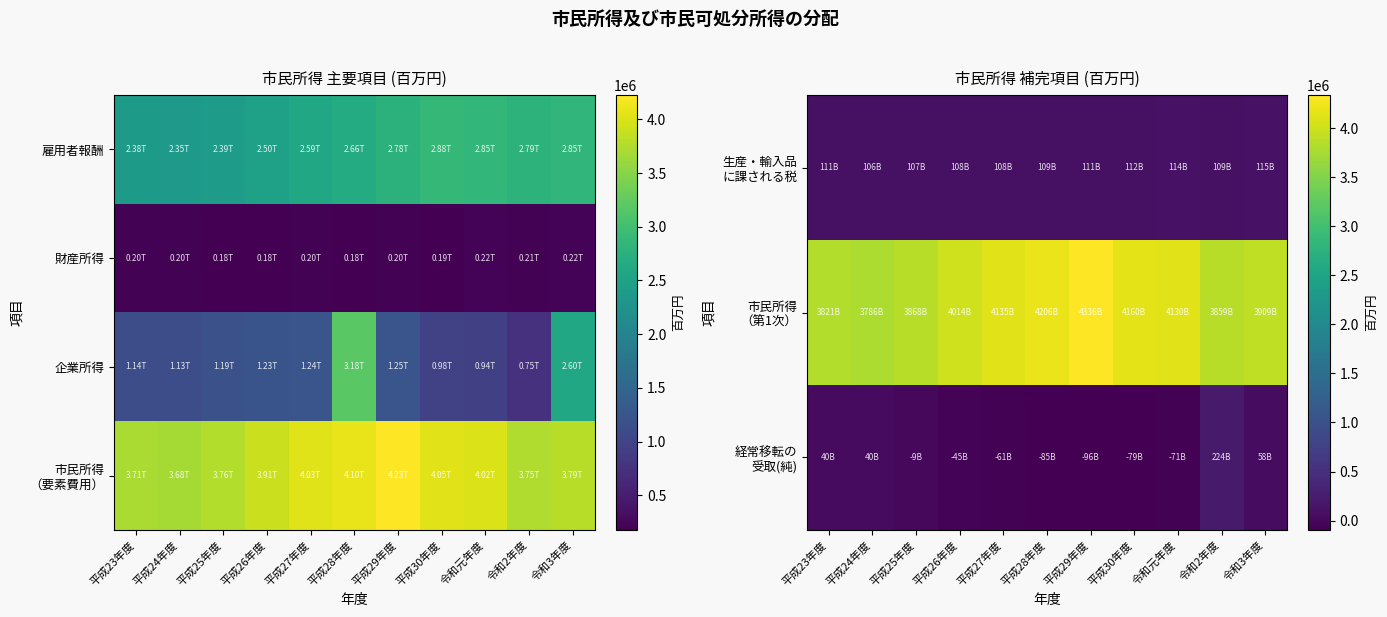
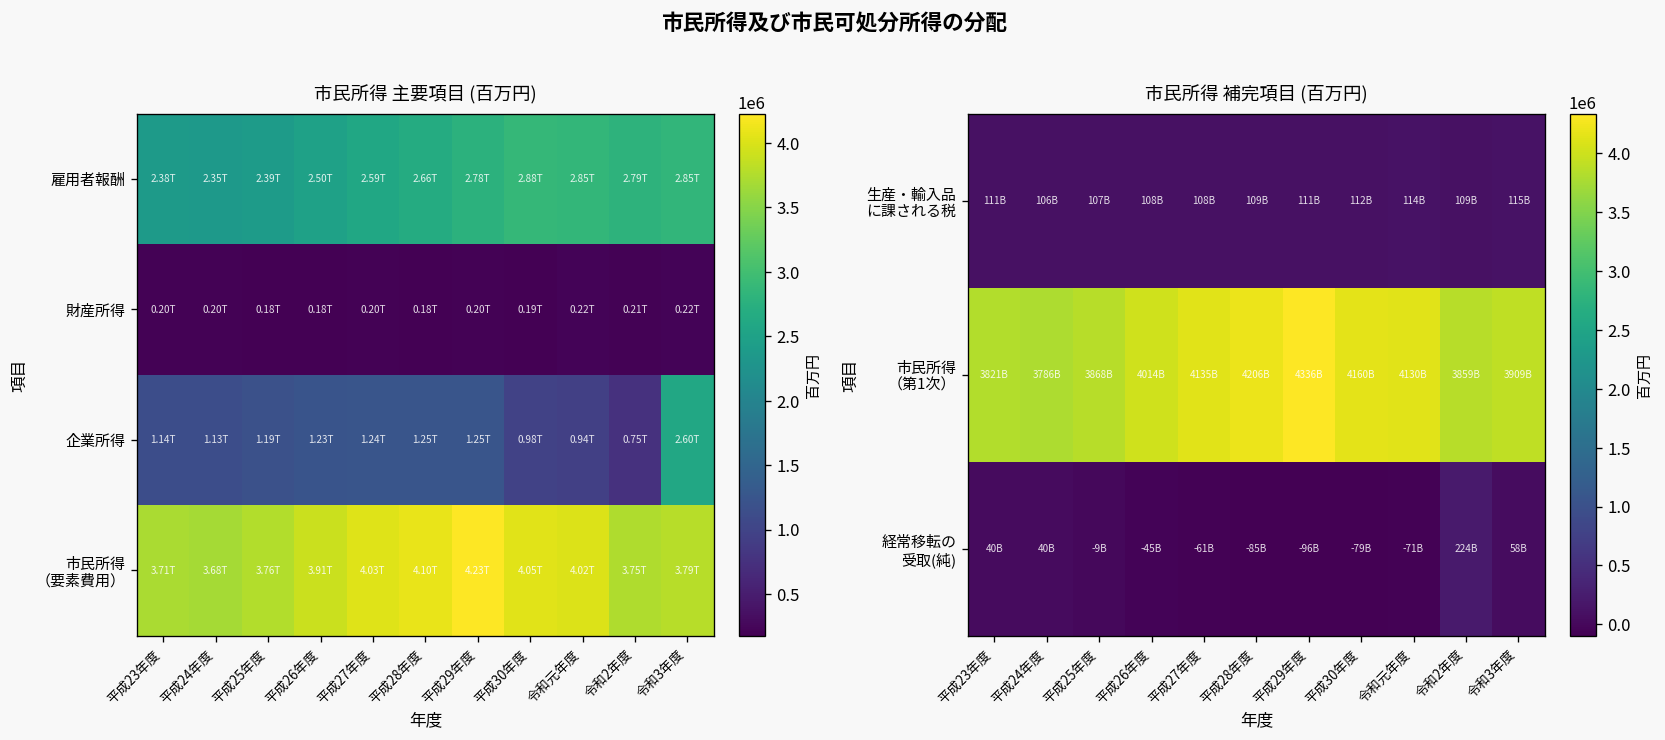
  {
    "市民所得 主要項目 (百万円)": {
      "雇用者報酬": {
        "平成23年度": "2.38T",
        "平成24年度": "2.35T",
        "平成25年度": "2.39T",
        "平成26年度": "2.50T",
        "平成27年度": "2.59T",
        "平成28年度": "2.66T",
        "平成29年度": "2.78T",
        "平成30年度": "2.88T",
        "令和元年度": "2.85T",
        "令和2年度": "2.79T",
        "令和3年度": "2.85T"
      },
      "財産所得": {
        "平成23年度": "0.20T",
        "平成24年度": "0.20T",
        "平成25年度": "0.18T",
        "平成26年度": "0.18T",
        "平成27年度": "0.20T",
        "平成28年度": "0.18T",
        "平成29年度": "0.20T",
        "平成30年度": "0.19T",
        "令和元年度": "0.22T",
        "令和2年度": "0.21T",
        "令和3年度": "0.22T"
      },
      "企業所得": {
        "平成23年度": "1.14T",
        "平成24年度": "1.13T",
        "平成25年度": "1.19T",
        "平成26年度": "1.23T",
        "平成27年度": "1.24T",
-       "平成28年度": "3.18T",
+       "平成28年度": "1.25T",
        "平成29年度": "1.25T",
        "平成30年度": "0.98T",
        "令和元年度": "0.94T",
        "令和2年度": "0.75T",
        "令和3年度": "2.60T"
      },
      "市民所得 （要素費用）": {
        "平成23年度": "3.71T",
        "平成24年度": "3.68T",
        "平成25年度": "3.76T",
        "平成26年度": "3.91T",
        "平成27年度": "4.03T",
        "平成28年度": "4.10T",
        "平成29年度": "4.23T",
        "平成30年度": "4.05T",
        "令和元年度": "4.02T",
        "令和2年度": "3.75T",
        "令和3年度": "3.79T"
      }
    },
    "市民所得 補完項目 (百万円)": {
      "生産・輸入品 に課される税": {
        "平成23年度": "111B",
        "平成24年度": "106B",
        "平成25年度": "107B",
        "平成26年度": "108B",
        "平成27年度": "108B",
        "平成28年度": "109B",
        "平成29年度": "111B",
        "平成30年度": "112B",
        "令和元年度": "114B",
        "令和2年度": "109B",
        "令和3年度": "115B"
      },
      "市民所得 （第1次）": {
        "平成23年度": "3821B",
        "平成24年度": "3786B",
        "平成25年度": "3868B",
        "平成26年度": "4014B",
        "平成27年度": "4135B",
        "平成28年度": "4206B",
        "平成29年度": "4336B",
        "平成30年度": "4160B",
        "令和元年度": "4130B",
        "令和2年度": "3859B",
        "令和3年度": "3909B"
      },
      "経常移転の 受取(純)": {
        "平成23年度": "40B",
        "平成24年度": "40B",
        "平成25年度": "-9B",
        "平成26年度": "-45B",
        "平成27年度": "-61B",
        "平成28年度": "-85B",
        "平成29年度": "-96B",
        "平成30年度": "-79B",
        "令和元年度": "-71B",
        "令和2年度": "224B",
        "令和3年度": "58B"
      }
    }
  }
